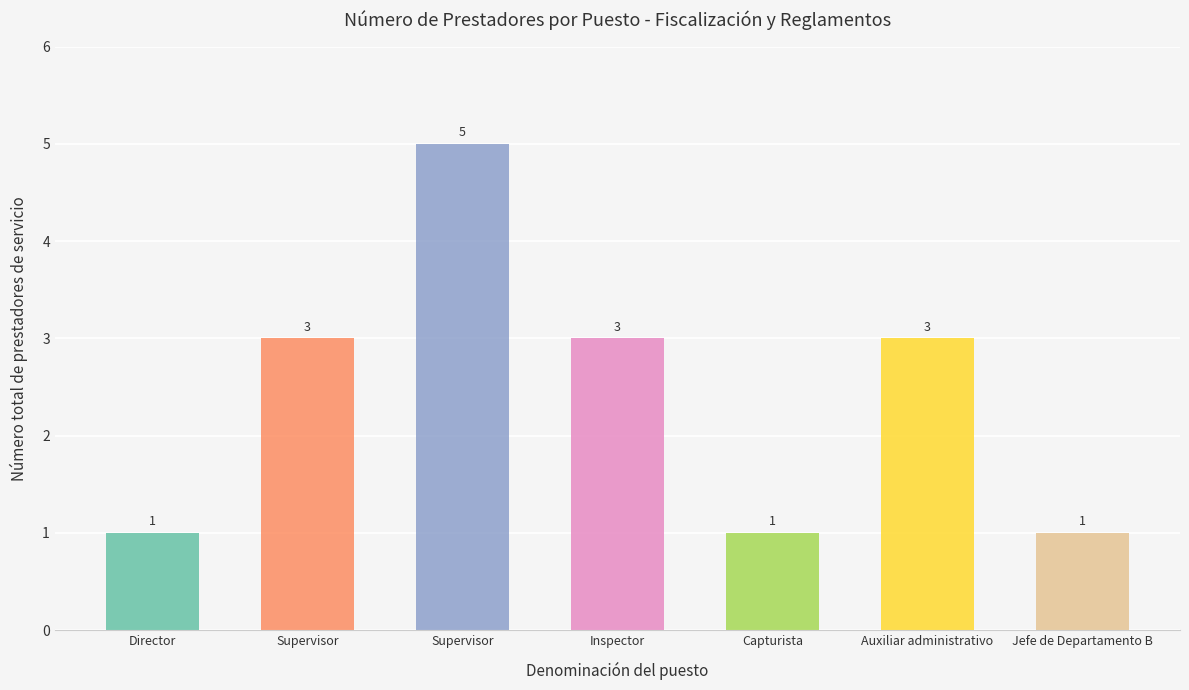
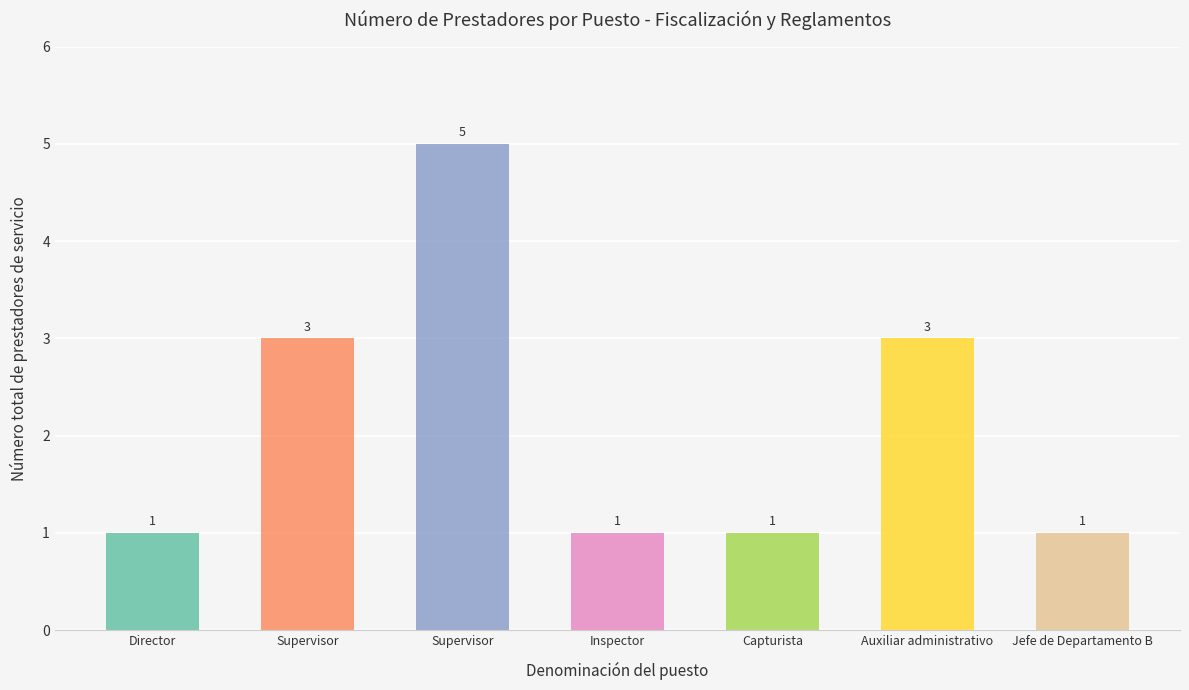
  {
    "Director": 1,
-   "Inspector": 3,
+   "Inspector": 1,
    "Capturista": 1,
    "Auxiliar administrativo": 3,
    "Jefe de Departamento B": 1
  }
